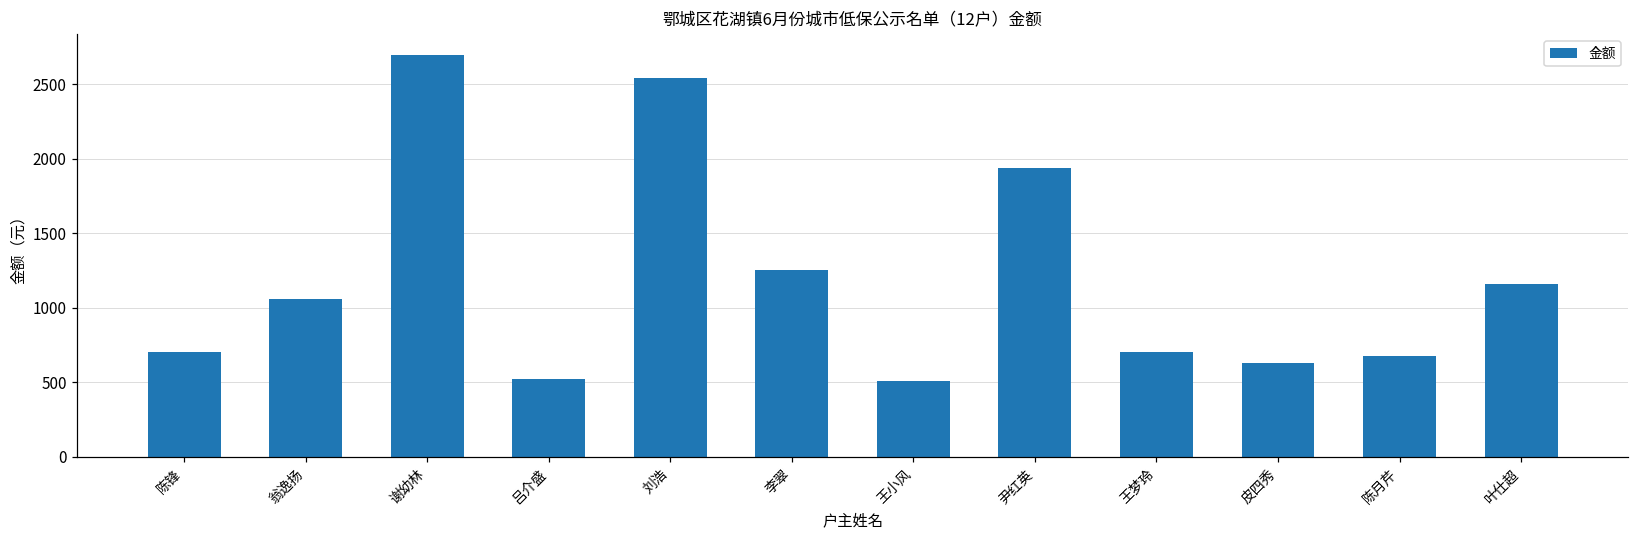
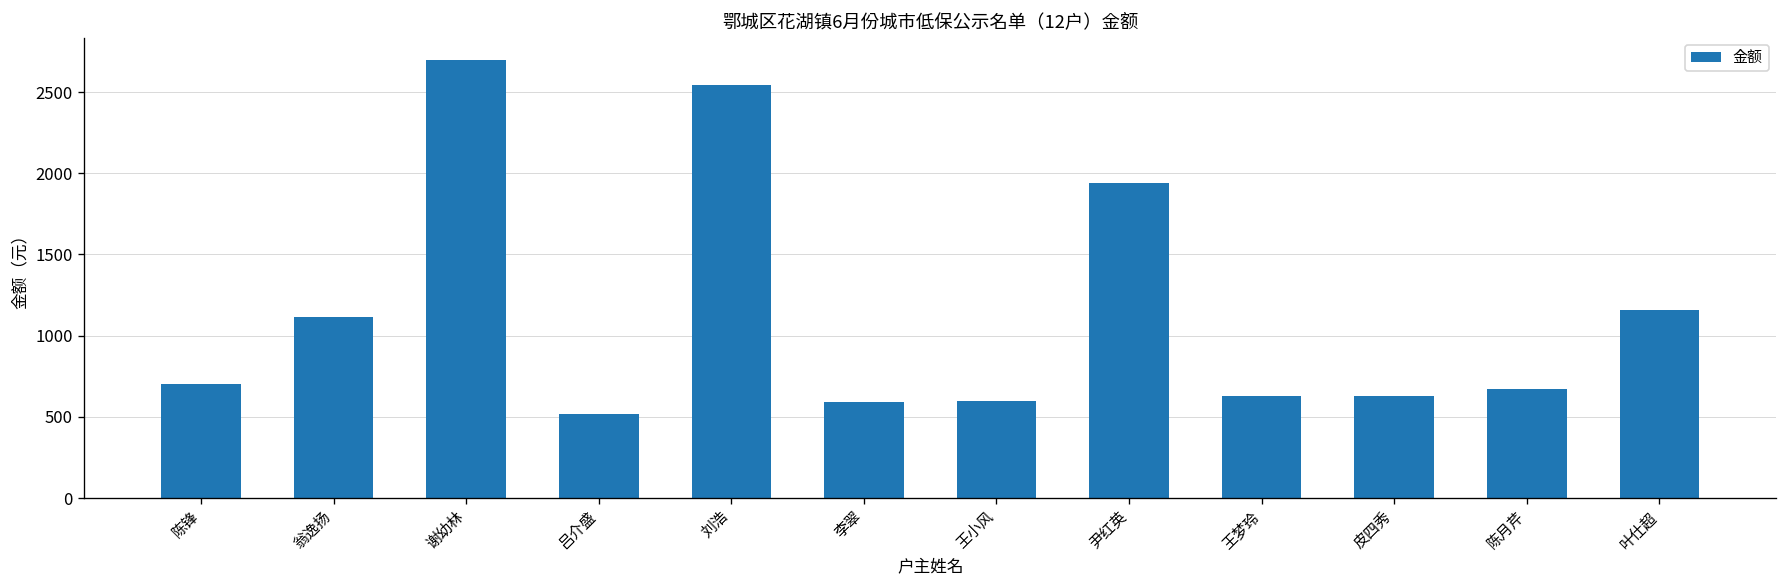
  {
    "陈锋": 700,
-   "翁逸扬": 1060,
+   "翁逸扬": 1120,
    "谢幼林": 2700,
    "吕介盛": 520,
    "刘浩": 2540,
-   "李翠": 1250,
-   "王小风": 510,
+   "李翠": 590,
+   "王小风": 600,
    "尹红英": 1940,
-   "王梦玲": 700,
+   "王梦玲": 630,
    "皮四秀": 630,
    "陈月芹": 670,
    "叶仕超": 1160
  }
